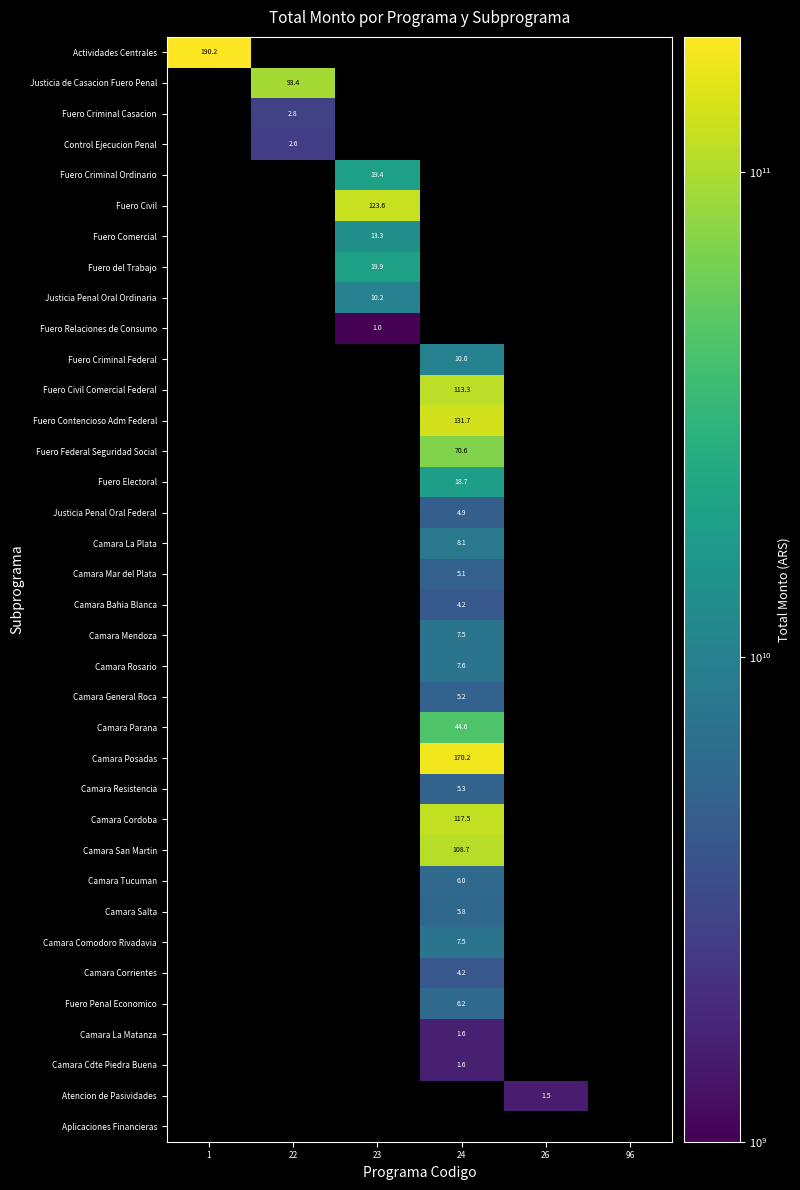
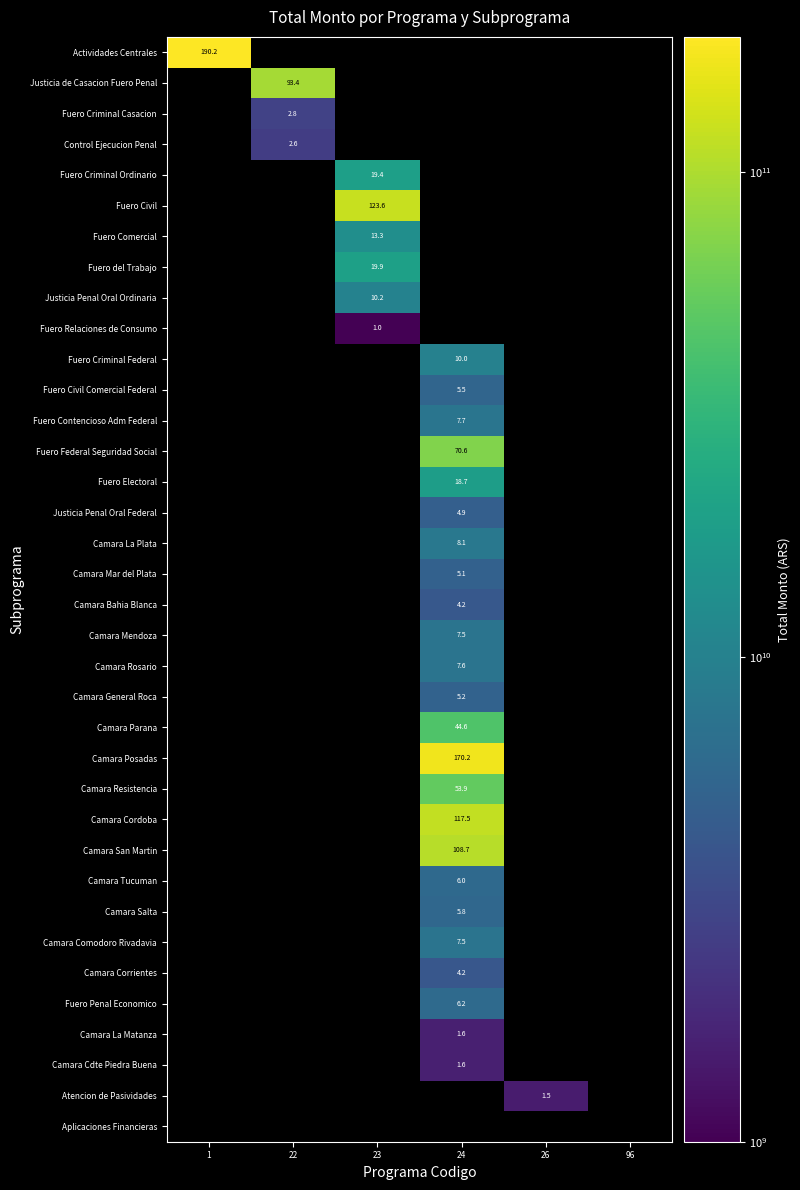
  {
    "Actividades Centrales": {
      "1": 190.2
    },
    "Justicia de Casacion Fuero Penal": {
      "22": 93.4
    },
    "Fuero Criminal Casacion": {
      "22": 2.8
    },
    "Control Ejecucion Penal": {
      "22": 2.6
    },
    "Fuero Criminal Ordinario": {
      "23": 19.4
    },
    "Fuero Civil": {
      "23": 123.6
    },
    "Fuero Comercial": {
      "23": 13.3
    },
    "Fuero del Trabajo": {
      "23": 19.9
    },
    "Justicia Penal Oral Ordinaria": {
      "23": 10.2
    },
    "Fuero Relaciones de Consumo": {
      "23": 1.0
    },
    "Fuero Criminal Federal": {
      "24": 10.0
    },
    "Fuero Civil Comercial Federal": {
-     "24": 113.3
+     "24": 5.5
    },
    "Fuero Contencioso Adm Federal": {
-     "24": 131.7
+     "24": 7.7
    },
    "Fuero Federal Seguridad Social": {
      "24": 70.6
    },
    "Fuero Electoral": {
      "24": 18.7
    },
    "Justicia Penal Oral Federal": {
      "24": 4.9
    },
    "Camara La Plata": {
      "24": 8.1
    },
    "Camara Mar del Plata": {
      "24": 5.1
    },
    "Camara Bahia Blanca": {
      "24": 4.2
    },
    "Camara Mendoza": {
      "24": 7.5
    },
    "Camara Rosario": {
      "24": 7.6
    },
    "Camara General Roca": {
      "24": 5.2
    },
    "Camara Parana": {
      "24": 44.6
    },
    "Camara Posadas": {
      "24": 170.2
    },
    "Camara Resistencia": {
-     "24": 5.3
+     "24": 53.9
    },
    "Camara Cordoba": {
      "24": 117.5
    },
    "Camara San Martin": {
      "24": 108.7
    },
    "Camara Tucuman": {
      "24": 6.0
    },
    "Camara Salta": {
      "24": 5.8
    },
    "Camara Comodoro Rivadavia": {
      "24": 7.5
    },
    "Camara Corrientes": {
      "24": 4.2
    },
    "Fuero Penal Economico": {
      "24": 6.2
    },
    "Camara La Matanza": {
      "24": 1.6
    },
    "Camara Cdte Piedra Buena": {
      "24": 1.6
    },
    "Atencion de Pasividades": {
      "26": 1.5
    }
  }
